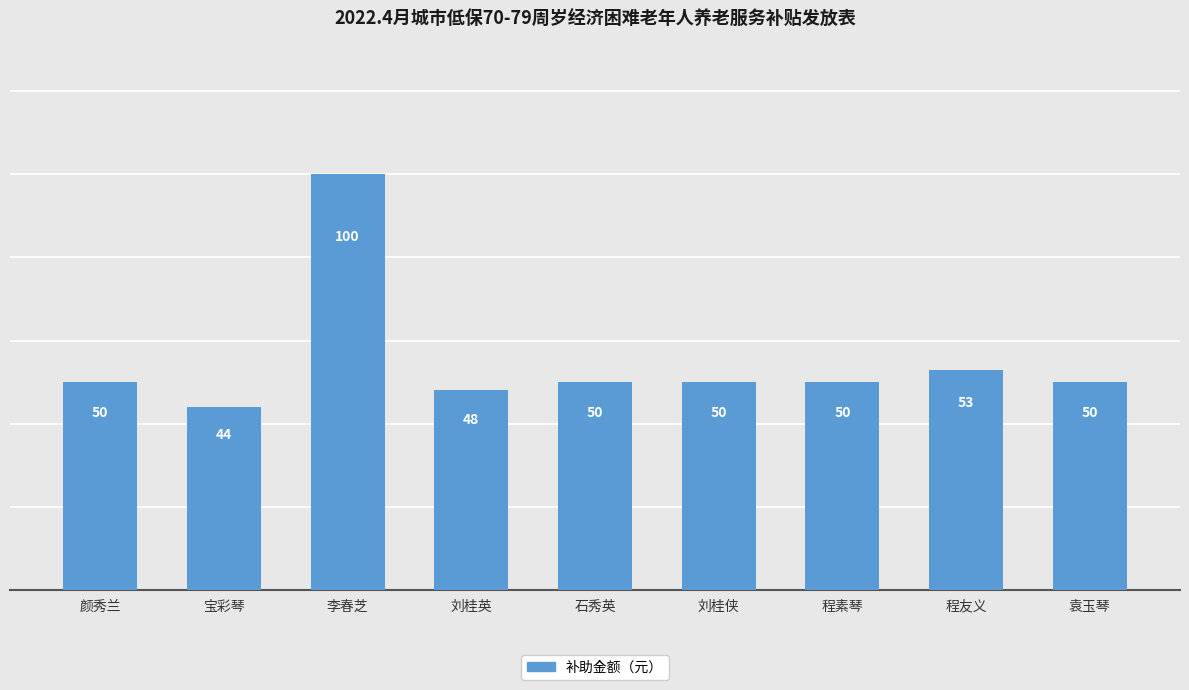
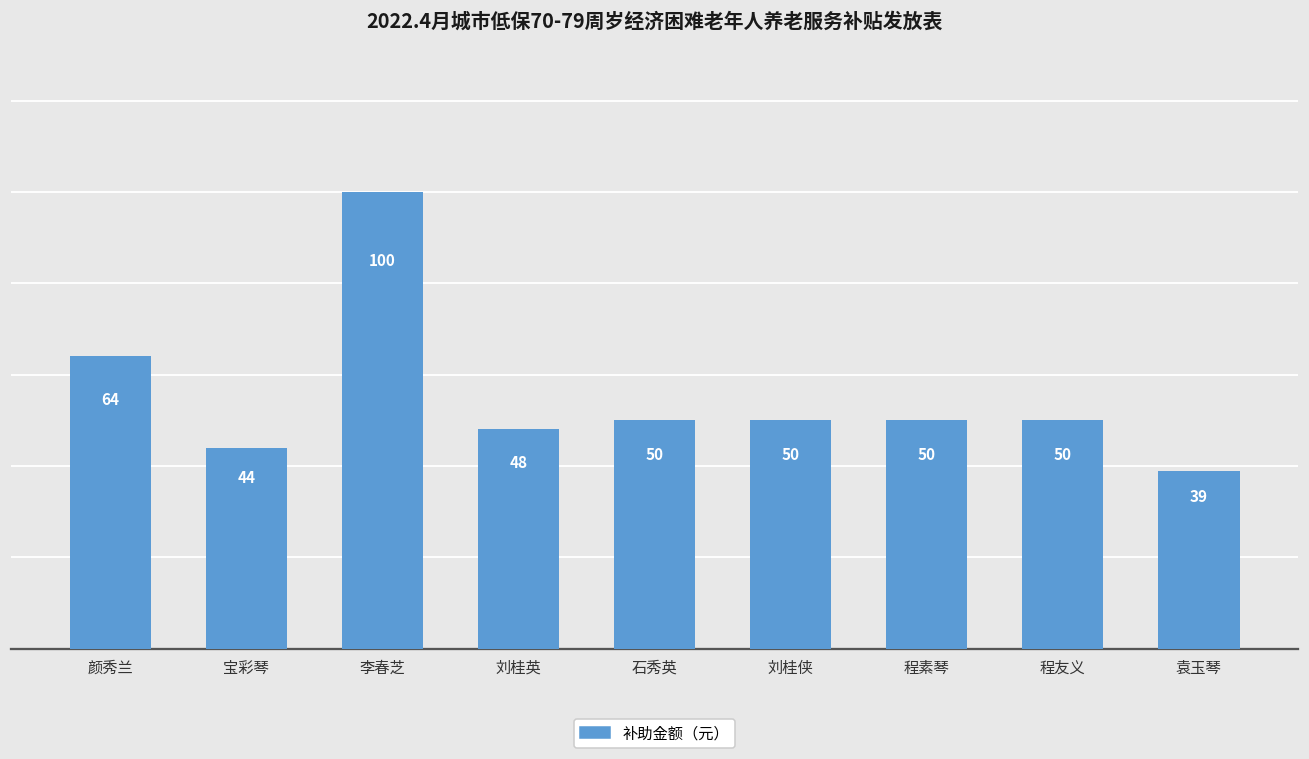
  {
-   "颜秀兰": 50,
+   "颜秀兰": 64,
    "宝彩琴": 44,
    "李春芝": 100,
    "刘桂英": 48,
    "石秀英": 50,
    "刘桂侠": 50,
    "程素琴": 50,
-   "程友义": 53,
-   "袁玉琴": 50
+   "程友义": 50,
+   "袁玉琴": 39
  }
